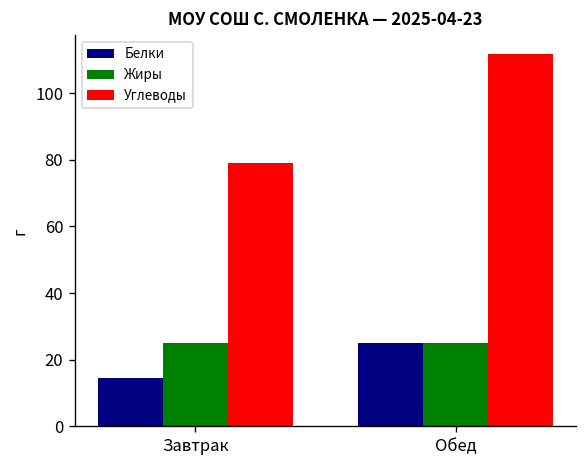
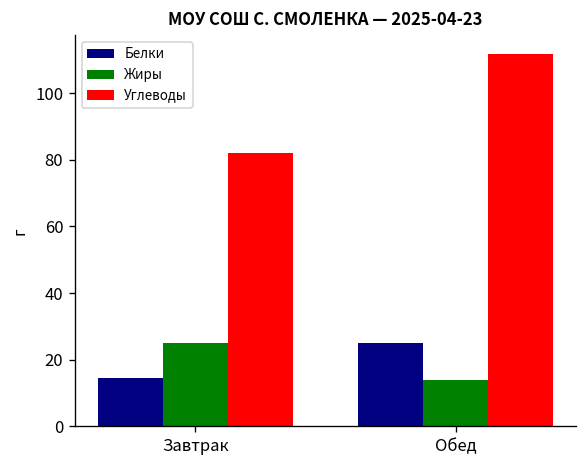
  {
    "Белки": {
      "Завтрак": 14,
      "Обед": 25
    },
    "Жиры": {
      "Завтрак": 25,
-     "Обед": 25
+     "Обед": 14
    },
    "Углеводы": {
-     "Завтрак": 79,
+     "Завтрак": 82,
      "Обед": 112
    }
  }
